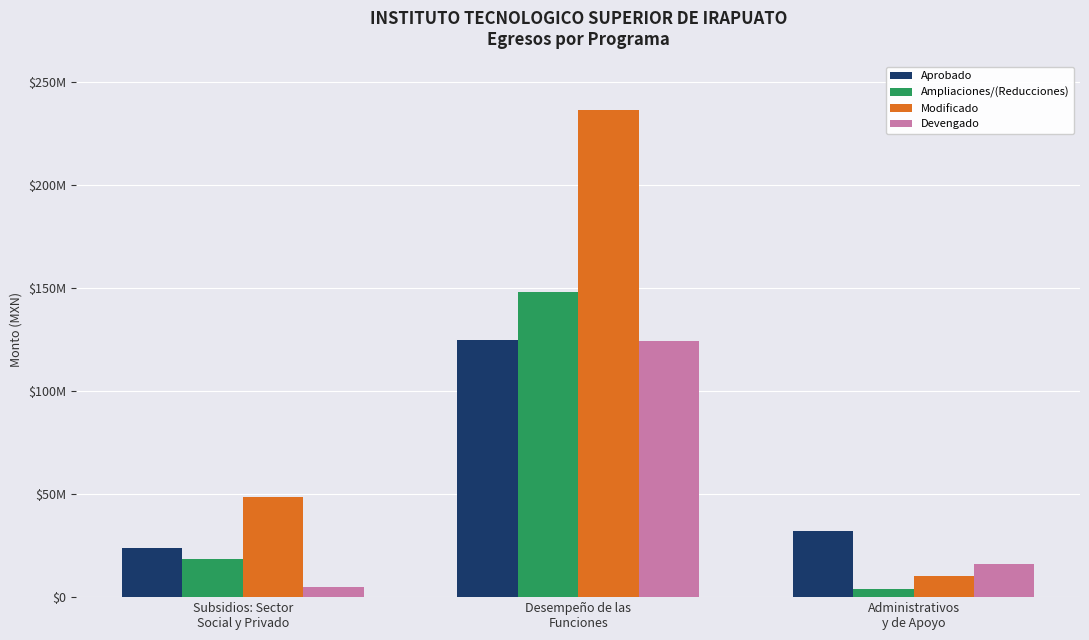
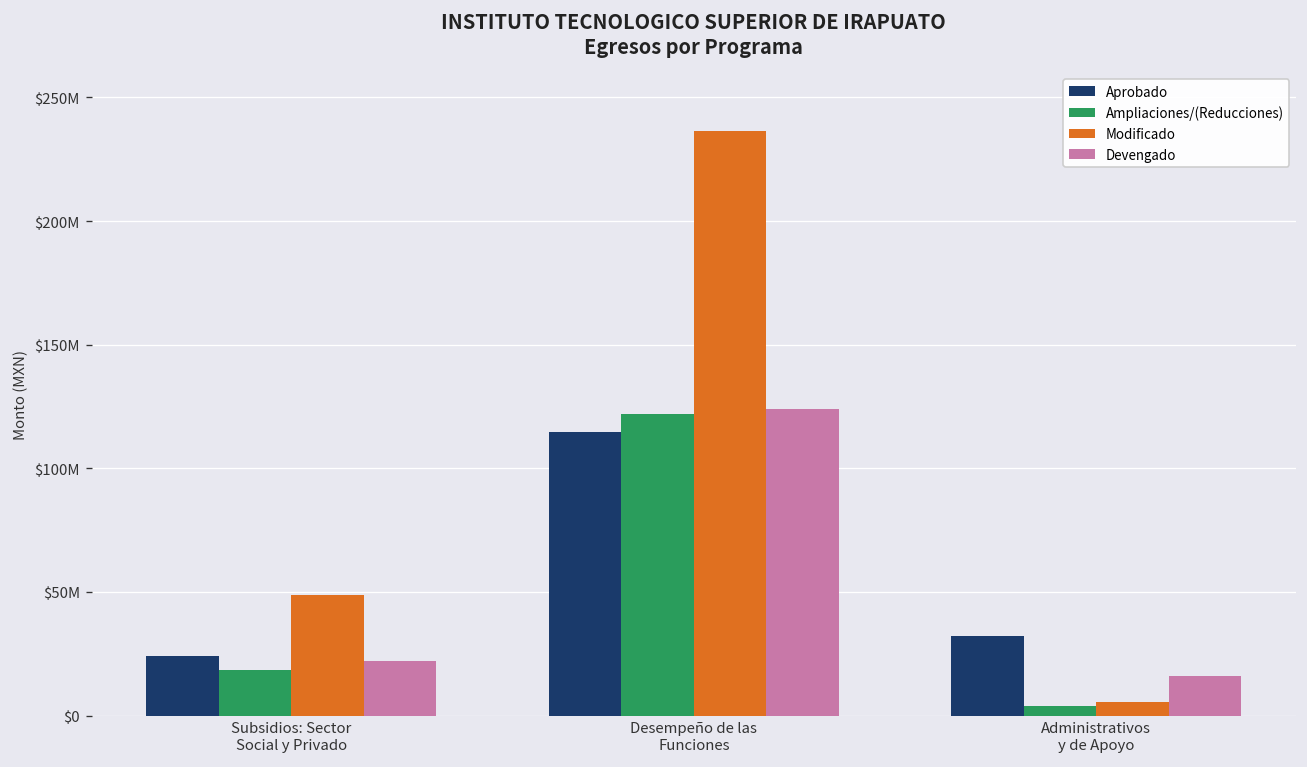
  {
    "Aprobado": {
      "Subsidios: Sector Social y Privado": "$24000000",
-     "Desempeño de las Funciones": "$125000000",
+     "Desempeño de las Funciones": "$115000000",
      "Administrativos y de Apoyo": "$32000000"
    },
    "Ampliaciones/(Reducciones)": {
      "Subsidios: Sector Social y Privado": "$19000000",
-     "Desempeño de las Funciones": "$148000000",
+     "Desempeño de las Funciones": "$122000000",
      "Administrativos y de Apoyo": "$4000000"
    },
    "Modificado": {
      "Subsidios: Sector Social y Privado": "$49000000",
      "Desempeño de las Funciones": "$237000000",
-     "Administrativos y de Apoyo": "$10000000"
+     "Administrativos y de Apoyo": "$5000000"
    },
    "Devengado": {
-     "Subsidios: Sector Social y Privado": "$5000000",
+     "Subsidios: Sector Social y Privado": "$22000000",
      "Desempeño de las Funciones": "$124000000",
      "Administrativos y de Apoyo": "$16000000"
    }
  }
